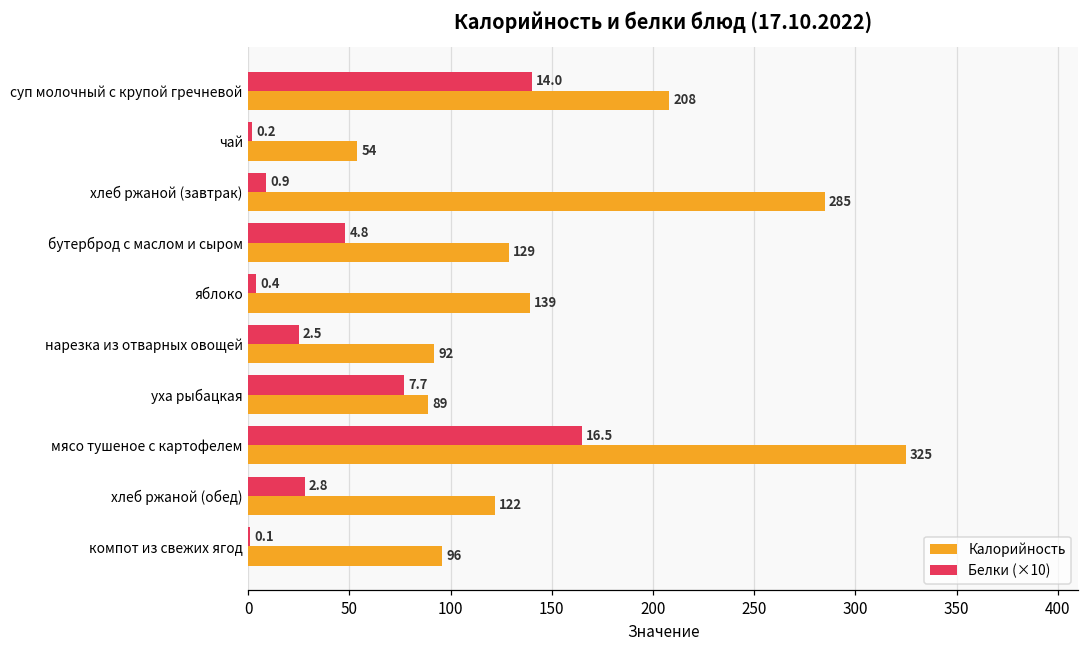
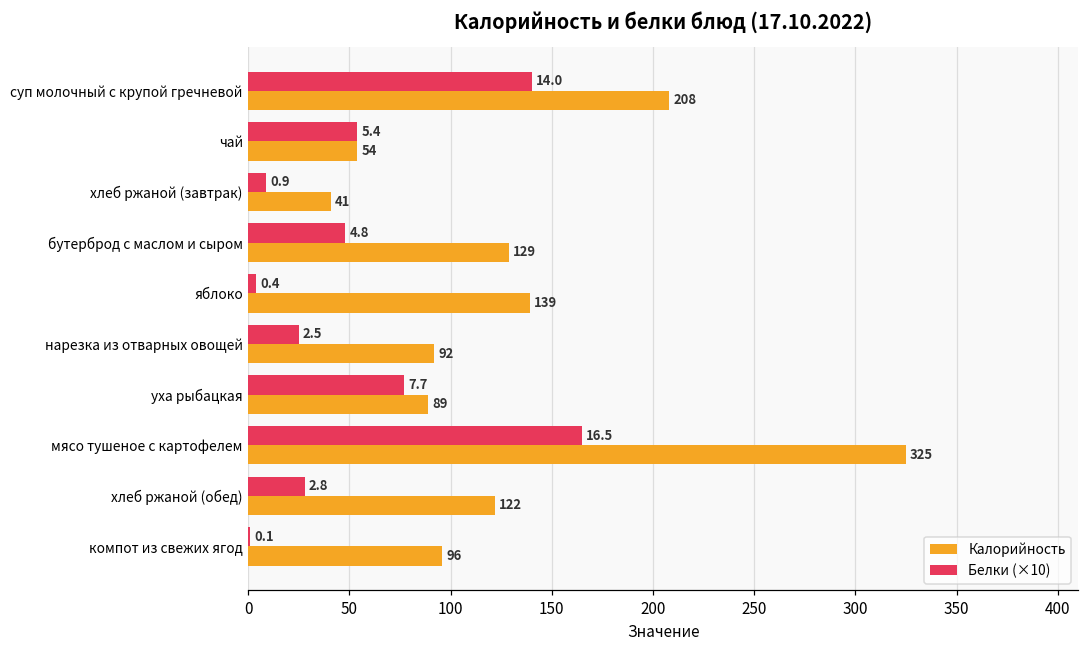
  {
    "Калорийность": {
      "суп молочный с крупой гречневой": 208,
      "чай": 54,
-     "хлеб ржаной (завтрак)": 285,
+     "хлеб ржаной (завтрак)": 41,
      "бутерброд с маслом и сыром": 129,
      "яблоко": 139,
      "нарезка из отварных овощей": 92,
      "уха рыбацкая": 89,
      "мясо тушеное с картофелем": 325,
      "хлеб ржаной (обед)": 122,
      "компот из свежих ягод": 96
    },
    "Белки (×10)": {
-     "чай": 0.2
+     "чай": 5.4
    }
  }
